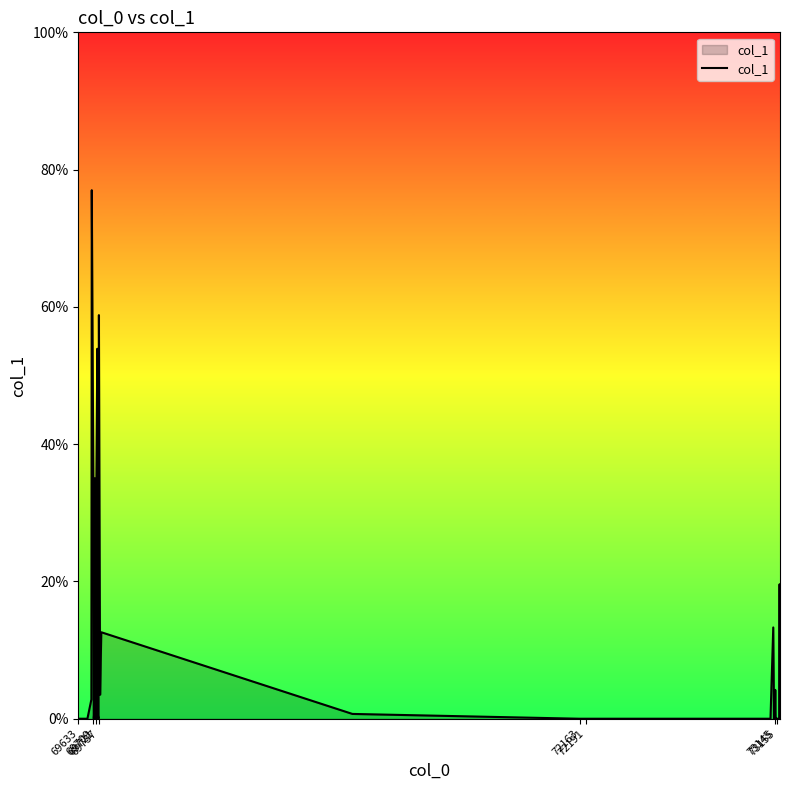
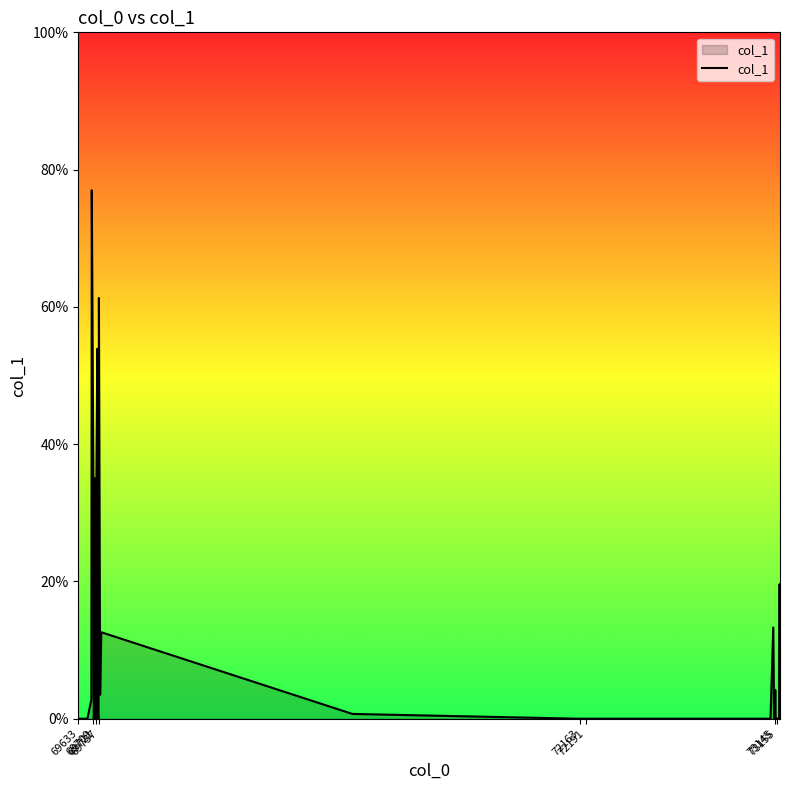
  {
    "69633": "0%",
    "69709": "35%",
    "69721": "0%",
-   "69737": "59%",
+   "69737": "61%",
    "72163": "0%",
    "72191": "0%",
    "73145": "0%",
    "73155": "0%"
  }
